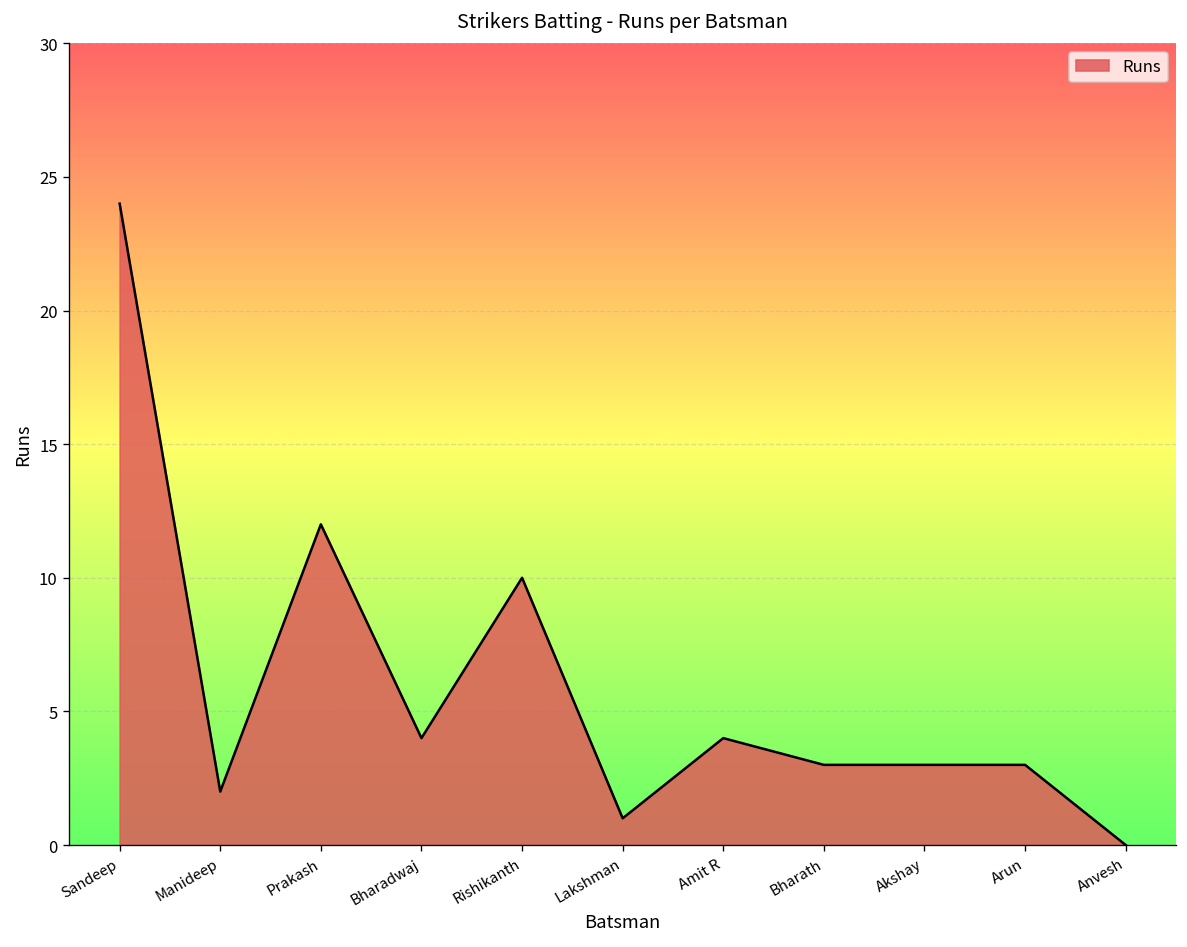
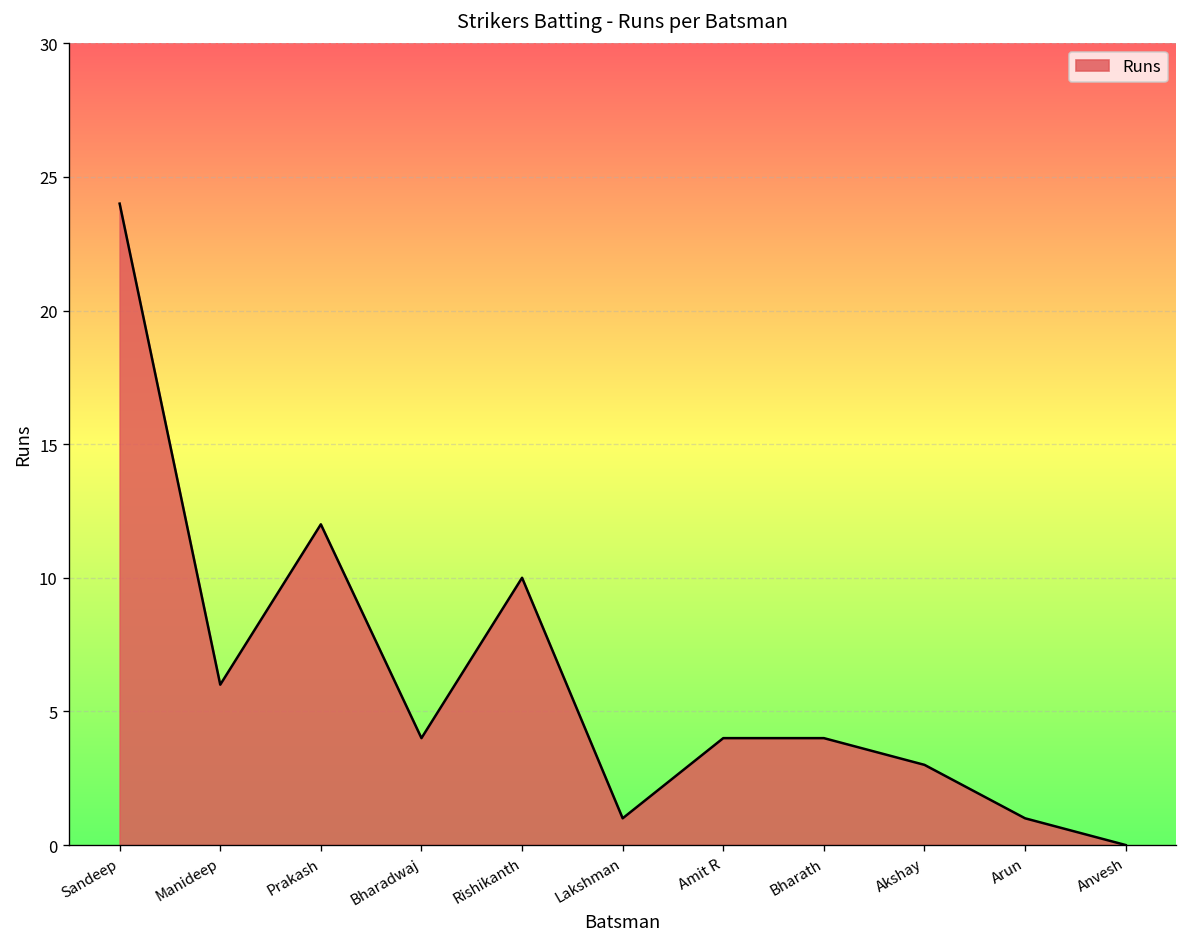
  {
    "Sandeep": 24,
-   "Manideep": 2,
+   "Manideep": 6,
    "Prakash": 12,
    "Bharadwaj": 4,
    "Rishikanth": 10,
    "Lakshman": 1,
    "Amit R": 4,
-   "Bharath": 3,
+   "Bharath": 4,
    "Akshay": 3,
-   "Arun": 3,
+   "Arun": 1,
    "Anvesh": 0
  }
